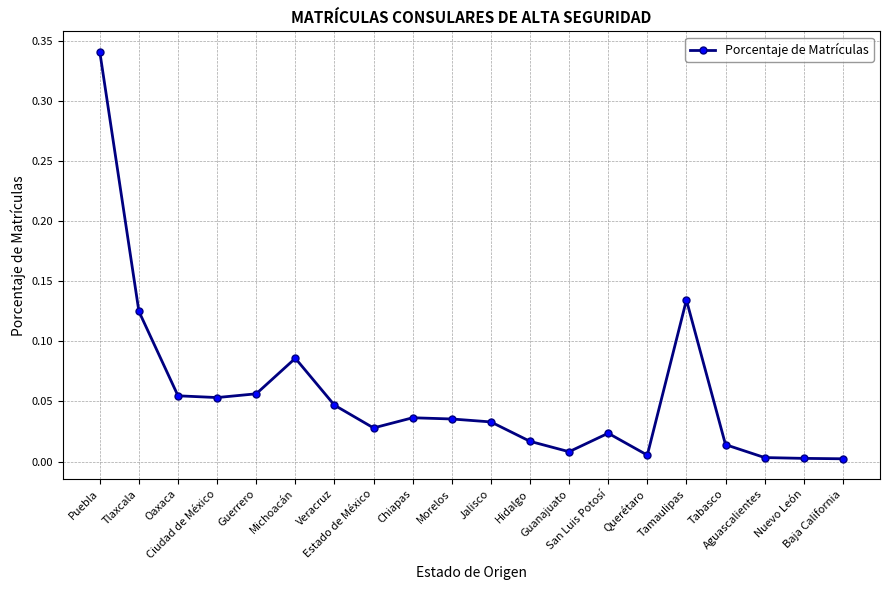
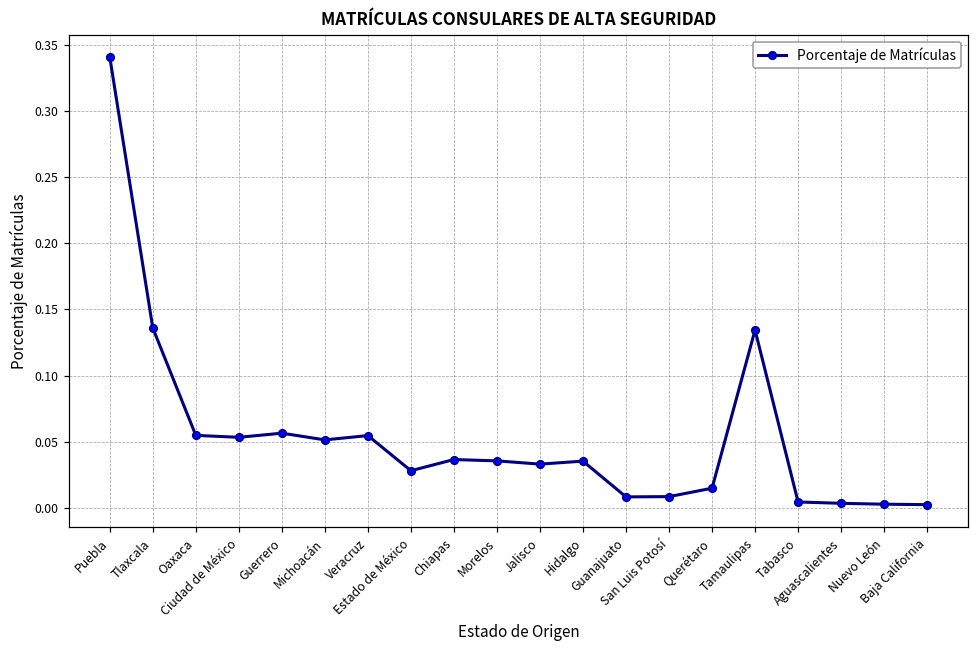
  {
    "Puebla": 0.341,
-   "Tlaxcala": 0.125,
+   "Tlaxcala": 0.136,
    "Oaxaca": 0.055,
    "Ciudad de México": 0.053,
    "Guerrero": 0.056,
-   "Michoacán": 0.086,
-   "Veracruz": 0.047,
+   "Michoacán": 0.051,
+   "Veracruz": 0.055,
    "Estado de México": 0.028,
    "Chiapas": 0.036,
    "Morelos": 0.035,
    "Jalisco": 0.033,
-   "Hidalgo": 0.017,
+   "Hidalgo": 0.035,
    "Guanajuato": 0.008,
-   "San Luis Potosí": 0.024,
-   "Querétaro": 0.005,
+   "San Luis Potosí": 0.008,
+   "Querétaro": 0.015,
    "Tamaulipas": 0.134,
-   "Tabasco": 0.014,
+   "Tabasco": 0.004,
    "Aguascalientes": 0.003,
    "Nuevo León": 0.003,
    "Baja California": 0.002
  }
